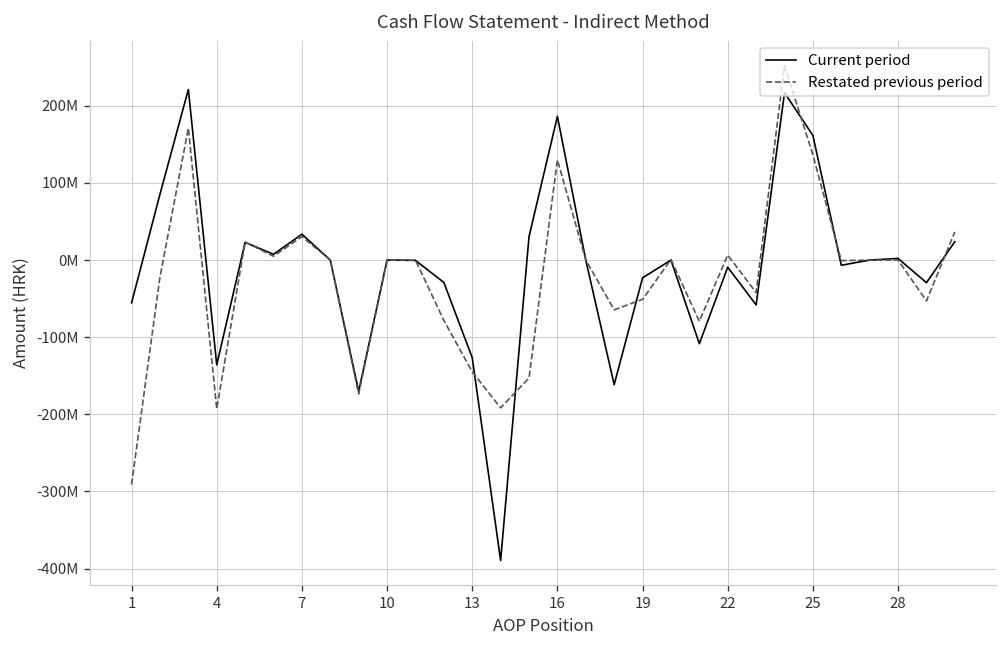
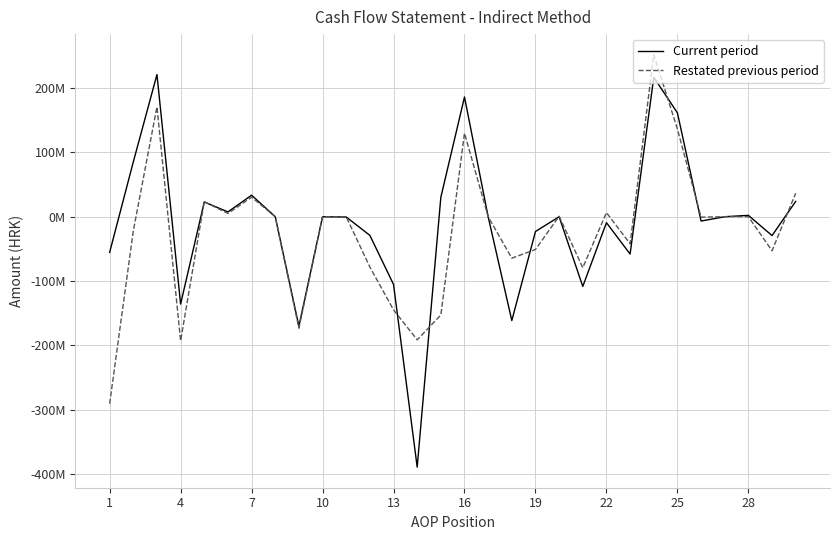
  {
    "Current period": {
      "1": -60000000,
      "4": -140000000,
-     "13": -130000000,
+     "13": -110000000,
      "16": 190000000,
      "19": -20000000,
      "22": -10000000,
      "25": 160000000
    },
    "Restated previous period": {
      "1": -290000000,
      "4": -190000000,
      "13": -140000000,
      "16": 130000000,
      "19": -50000000,
      "22": 10000000,
      "25": 140000000
    }
  }
